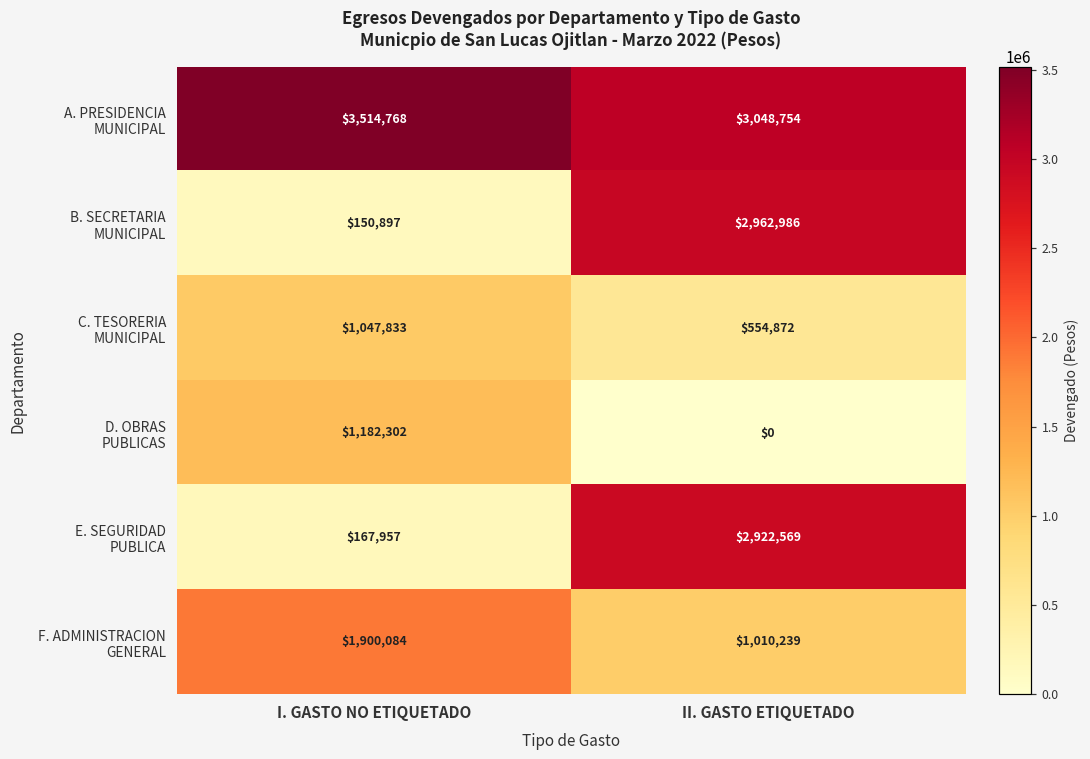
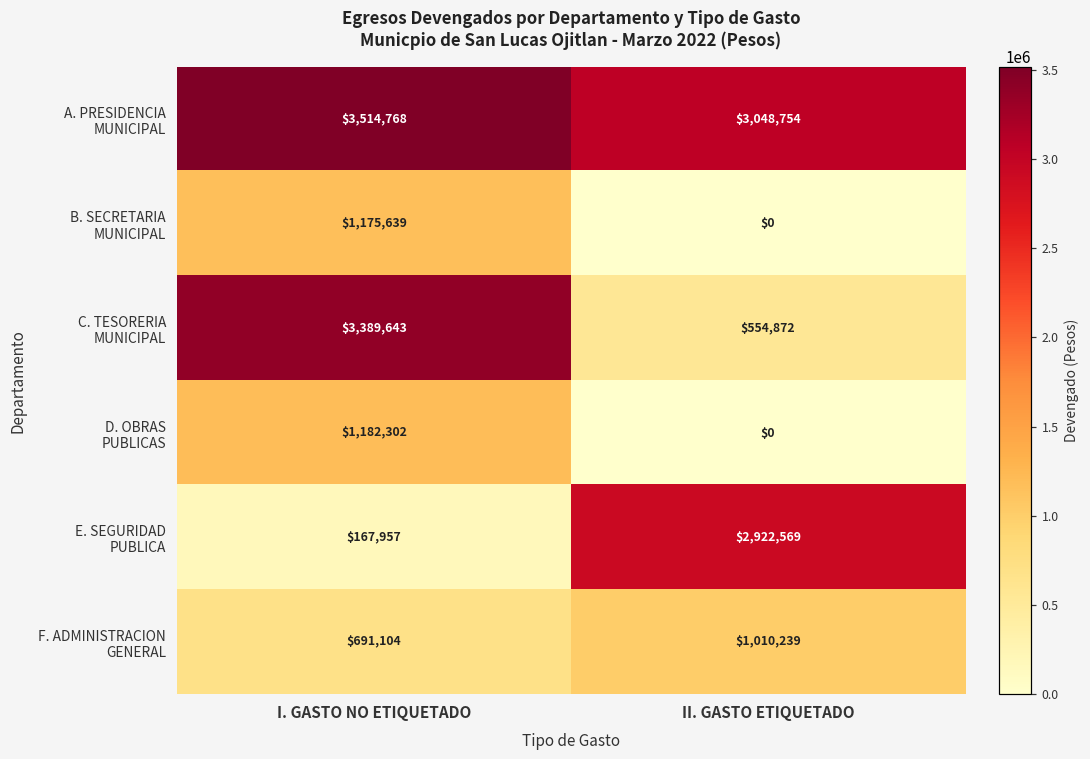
  {
    "A. PRESIDENCIA MUNICIPAL": {
      "I. GASTO NO ETIQUETADO": "$3,514,768",
      "II. GASTO ETIQUETADO": "$3,048,754"
    },
    "B. SECRETARIA MUNICIPAL": {
-     "I. GASTO NO ETIQUETADO": "$150,897",
-     "II. GASTO ETIQUETADO": "$2,962,986"
+     "I. GASTO NO ETIQUETADO": "$1,175,639",
+     "II. GASTO ETIQUETADO": "$0"
    },
    "C. TESORERIA MUNICIPAL": {
-     "I. GASTO NO ETIQUETADO": "$1,047,833",
+     "I. GASTO NO ETIQUETADO": "$3,389,643",
      "II. GASTO ETIQUETADO": "$554,872"
    },
    "D. OBRAS PUBLICAS": {
      "I. GASTO NO ETIQUETADO": "$1,182,302",
      "II. GASTO ETIQUETADO": "$0"
    },
    "E. SEGURIDAD PUBLICA": {
      "I. GASTO NO ETIQUETADO": "$167,957",
      "II. GASTO ETIQUETADO": "$2,922,569"
    },
    "F. ADMINISTRACION GENERAL": {
-     "I. GASTO NO ETIQUETADO": "$1,900,084",
+     "I. GASTO NO ETIQUETADO": "$691,104",
      "II. GASTO ETIQUETADO": "$1,010,239"
    }
  }
